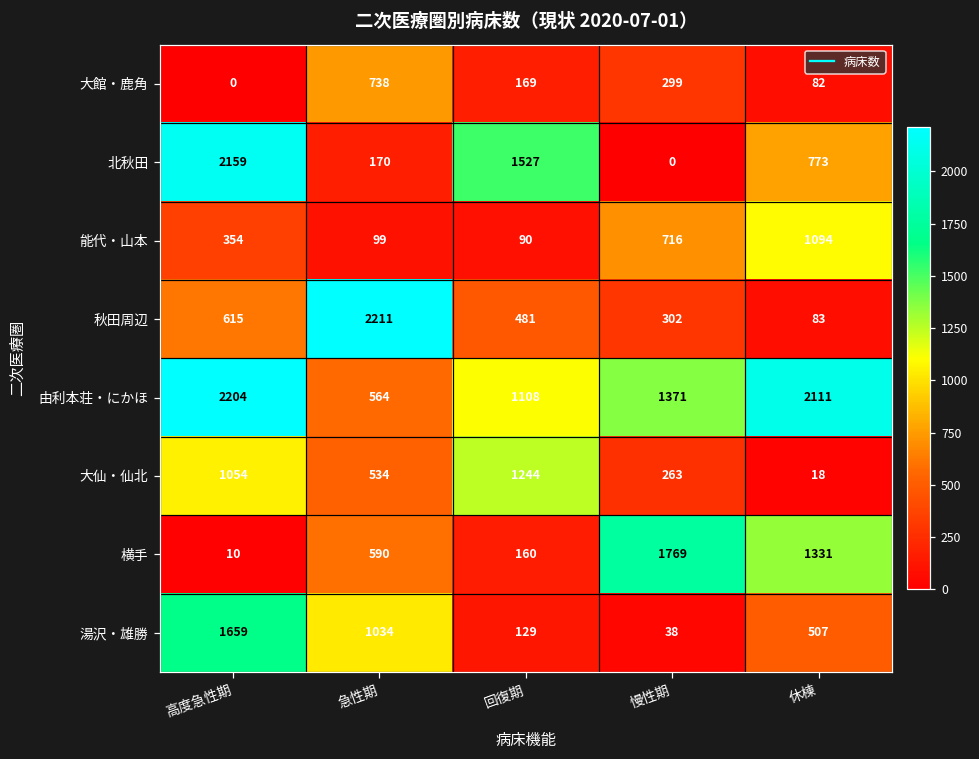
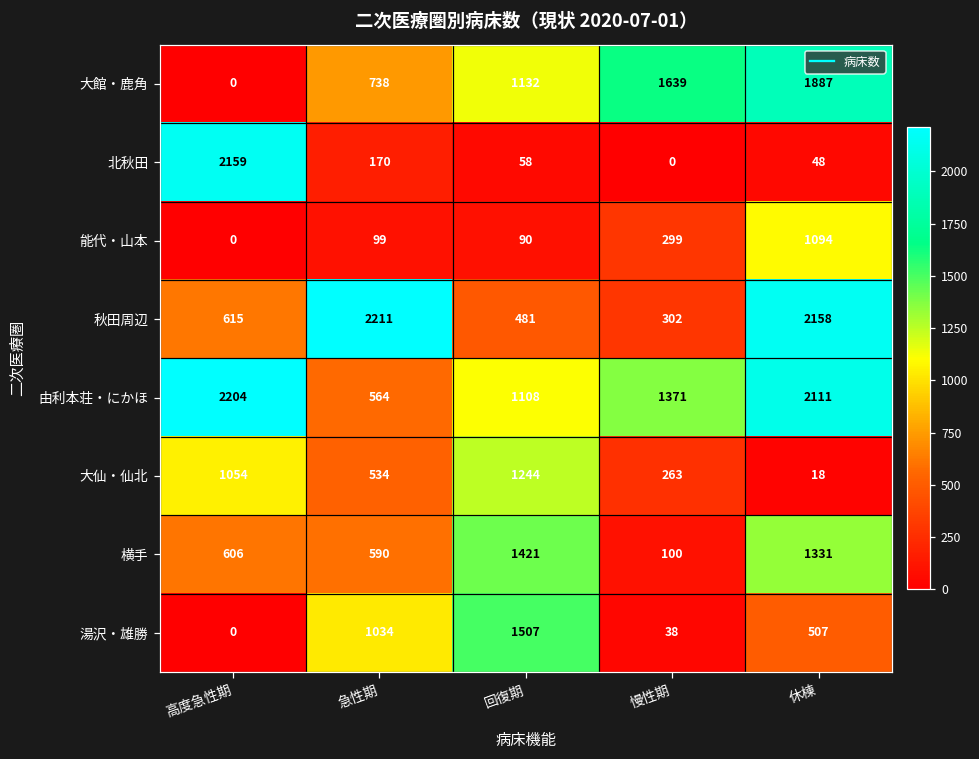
  {
    "大館・鹿角": {
      "高度急性期": 0,
      "急性期": 738,
-     "回復期": 169,
-     "慢性期": 299,
-     "休棟": 82
+     "回復期": 1132,
+     "慢性期": 1639,
+     "休棟": 1887
    },
    "北秋田": {
      "高度急性期": 2159,
      "急性期": 170,
-     "回復期": 1527,
+     "回復期": 58,
      "慢性期": 0,
-     "休棟": 773
+     "休棟": 48
    },
    "能代・山本": {
-     "高度急性期": 354,
+     "高度急性期": 0,
      "急性期": 99,
      "回復期": 90,
-     "慢性期": 716,
+     "慢性期": 299,
      "休棟": 1094
    },
    "秋田周辺": {
      "高度急性期": 615,
      "急性期": 2211,
      "回復期": 481,
      "慢性期": 302,
-     "休棟": 83
+     "休棟": 2158
    },
    "由利本荘・にかほ": {
      "高度急性期": 2204,
      "急性期": 564,
      "回復期": 1108,
      "慢性期": 1371,
      "休棟": 2111
    },
    "大仙・仙北": {
      "高度急性期": 1054,
      "急性期": 534,
      "回復期": 1244,
      "慢性期": 263,
      "休棟": 18
    },
    "横手": {
-     "高度急性期": 10,
+     "高度急性期": 606,
      "急性期": 590,
-     "回復期": 160,
-     "慢性期": 1769,
+     "回復期": 1421,
+     "慢性期": 100,
      "休棟": 1331
    },
    "湯沢・雄勝": {
-     "高度急性期": 1659,
+     "高度急性期": 0,
      "急性期": 1034,
-     "回復期": 129,
+     "回復期": 1507,
      "慢性期": 38,
      "休棟": 507
    }
  }
